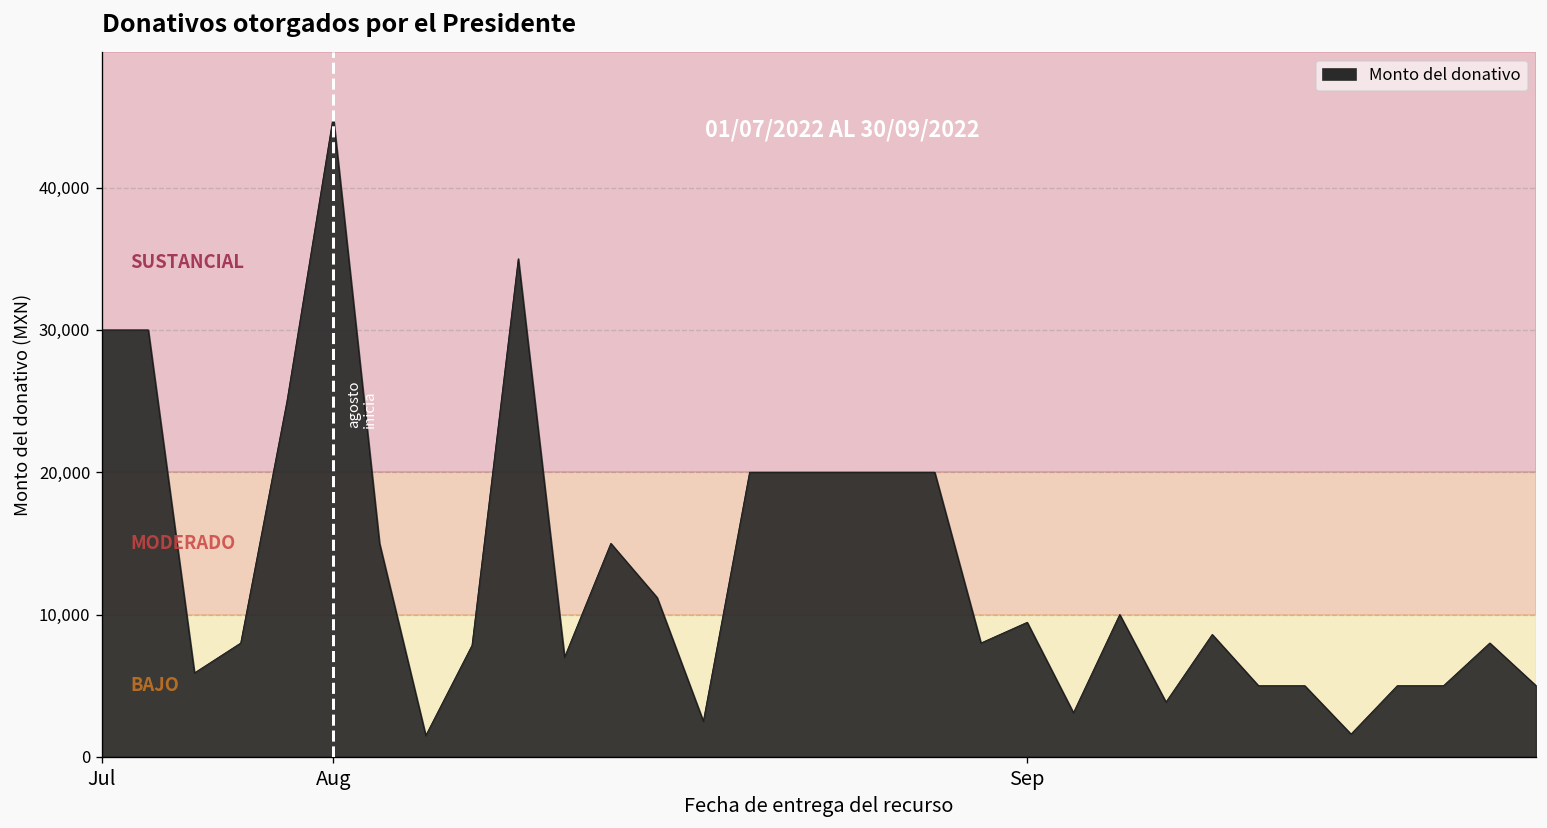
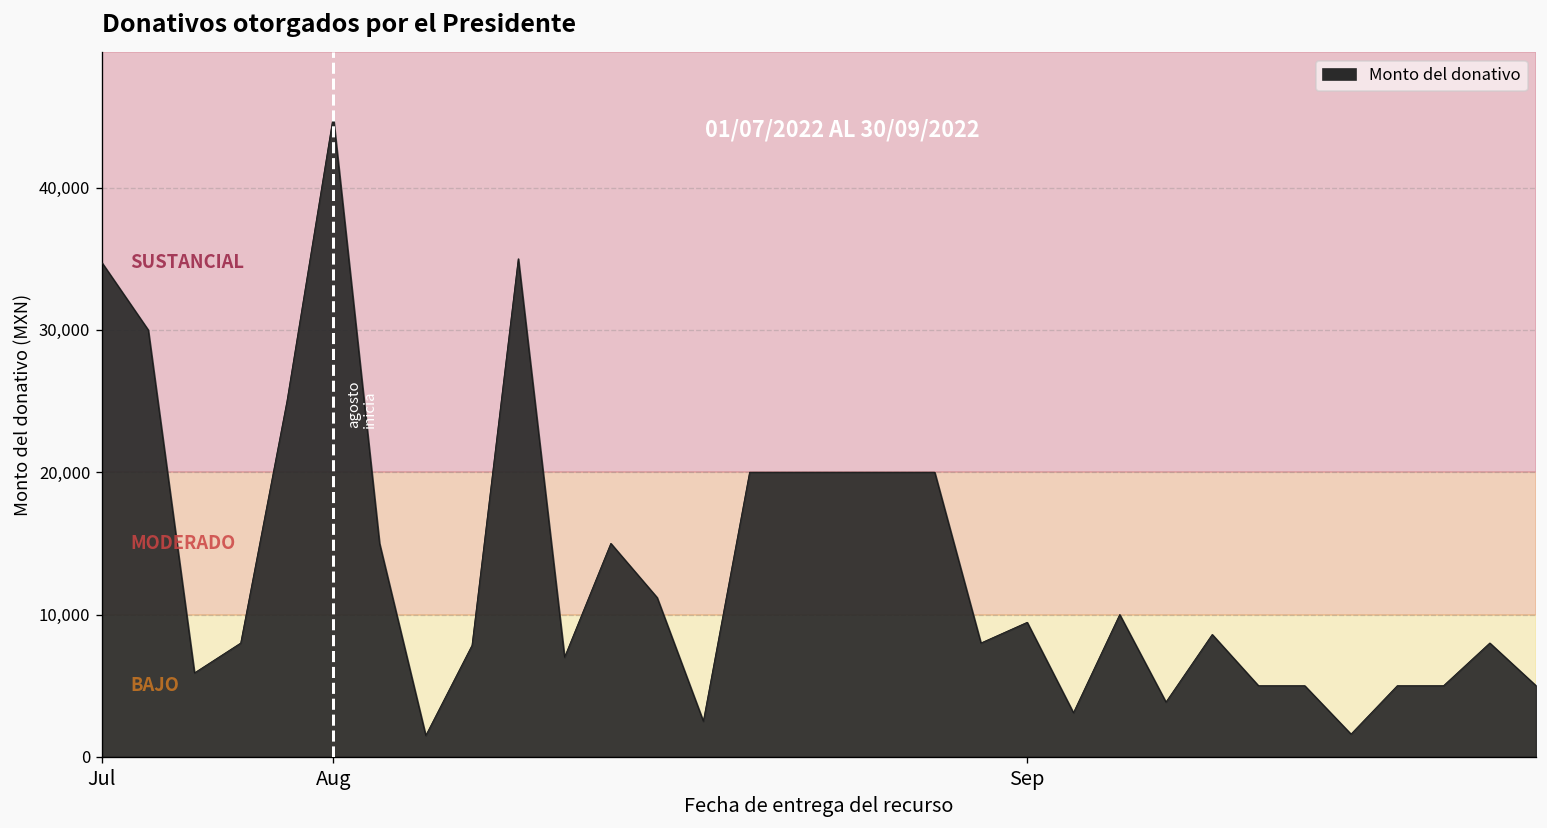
  {
-   "Jul": "30,000",
+   "Jul": "34,700",
    "Aug": "45,000",
    "Sep": "9,500"
  }
